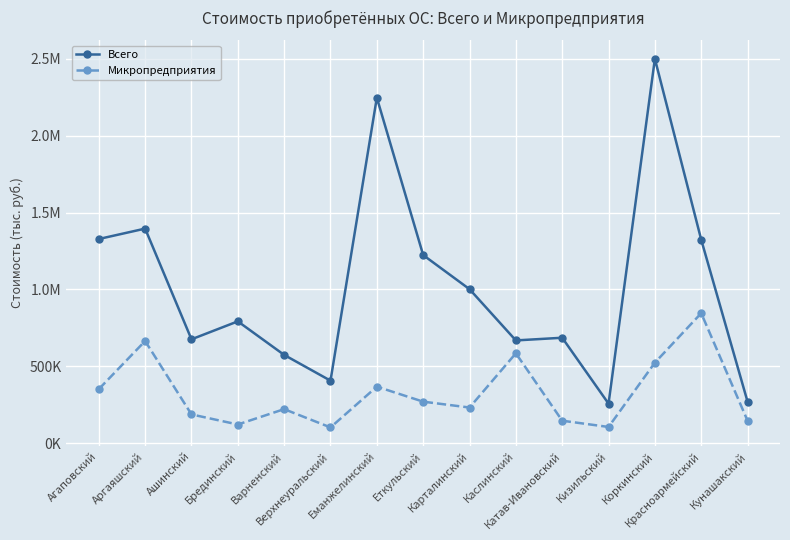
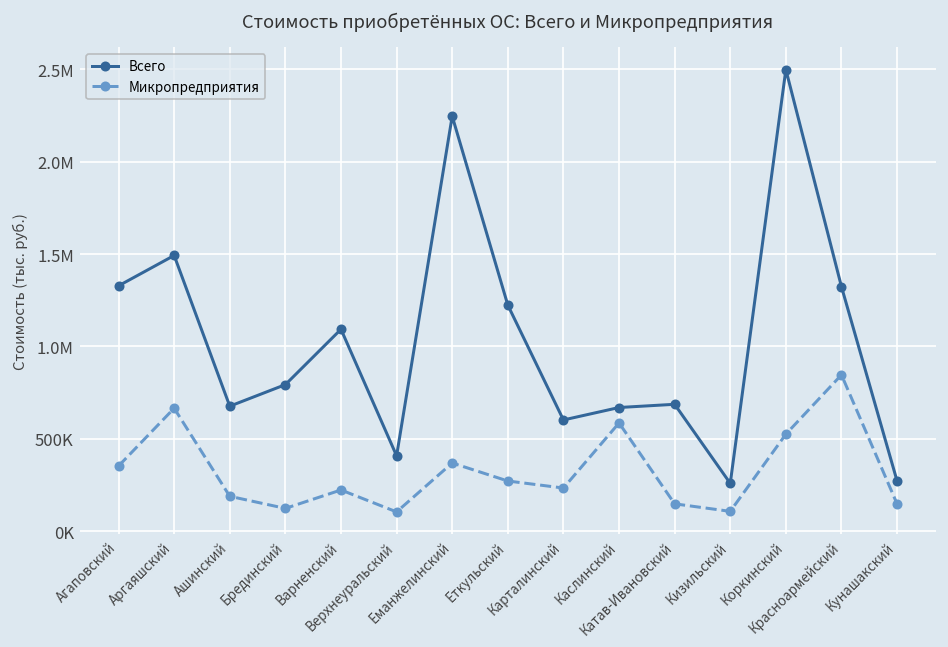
  {
    "Всего": {
      "Агаповский": 1330000,
-     "Аргаяшский": 1400000,
+     "Аргаяшский": 1490000,
      "Ашинский": 680000,
      "Брединский": 790000,
-     "Варненский": 570000,
+     "Варненский": 1090000,
      "Верхнеуральский": 410000,
      "Еманжелинский": 2250000,
      "Еткульский": 1220000,
-     "Карталинский": 1000000,
+     "Карталинский": 600000,
      "Каслинский": 670000,
      "Катав-Ивановский": 690000,
      "Кизильский": 260000,
      "Коркинский": 2500000,
      "Красноармейский": 1320000,
      "Кунашакский": 270000
    },
    "Микропредприятия": {
      "Агаповский": 350000,
      "Аргаяшский": 670000,
      "Ашинский": 190000,
      "Брединский": 120000,
      "Варненский": 220000,
      "Верхнеуральский": 100000,
      "Еманжелинский": 370000,
      "Еткульский": 270000,
      "Карталинский": 230000,
      "Каслинский": 590000,
      "Катав-Ивановский": 150000,
      "Кизильский": 110000,
      "Коркинский": 520000,
      "Красноармейский": 850000,
      "Кунашакский": 150000
    }
  }
